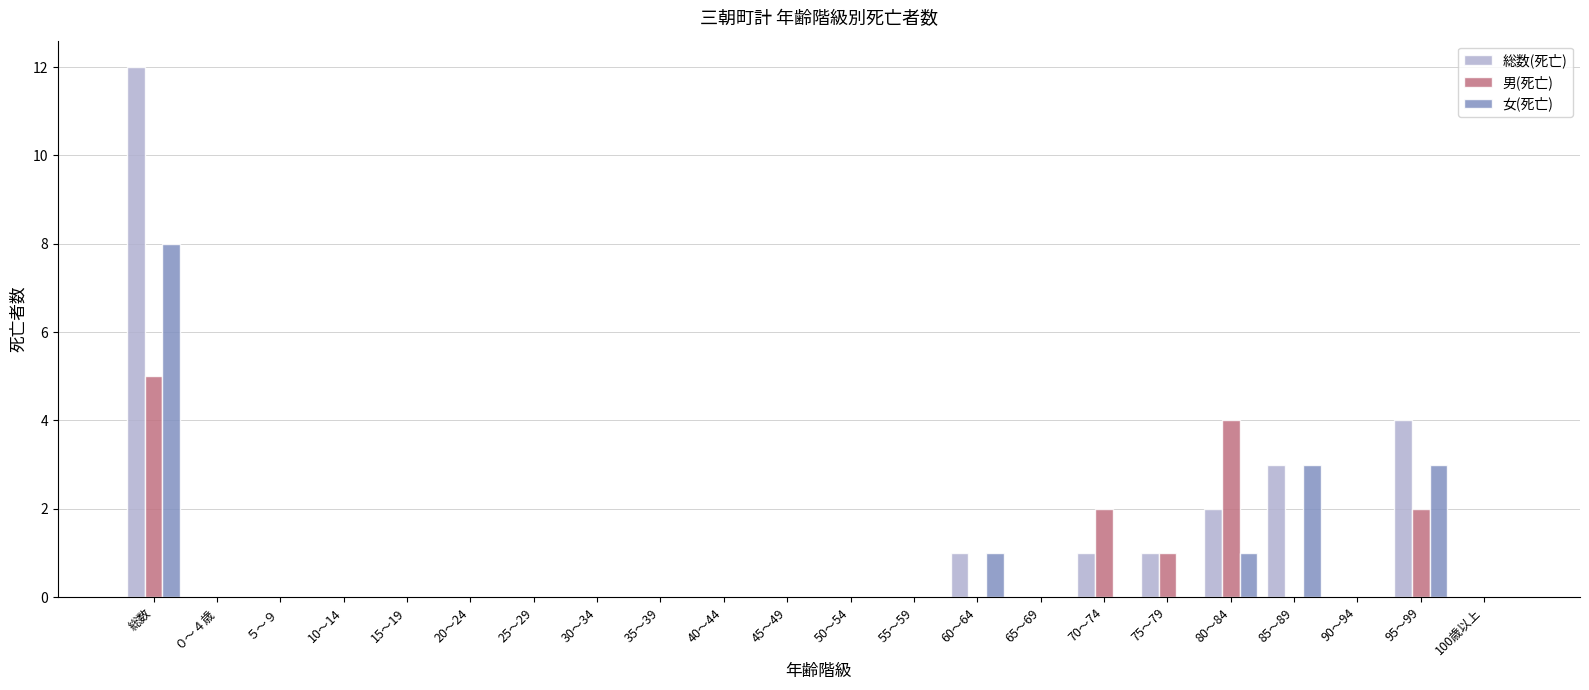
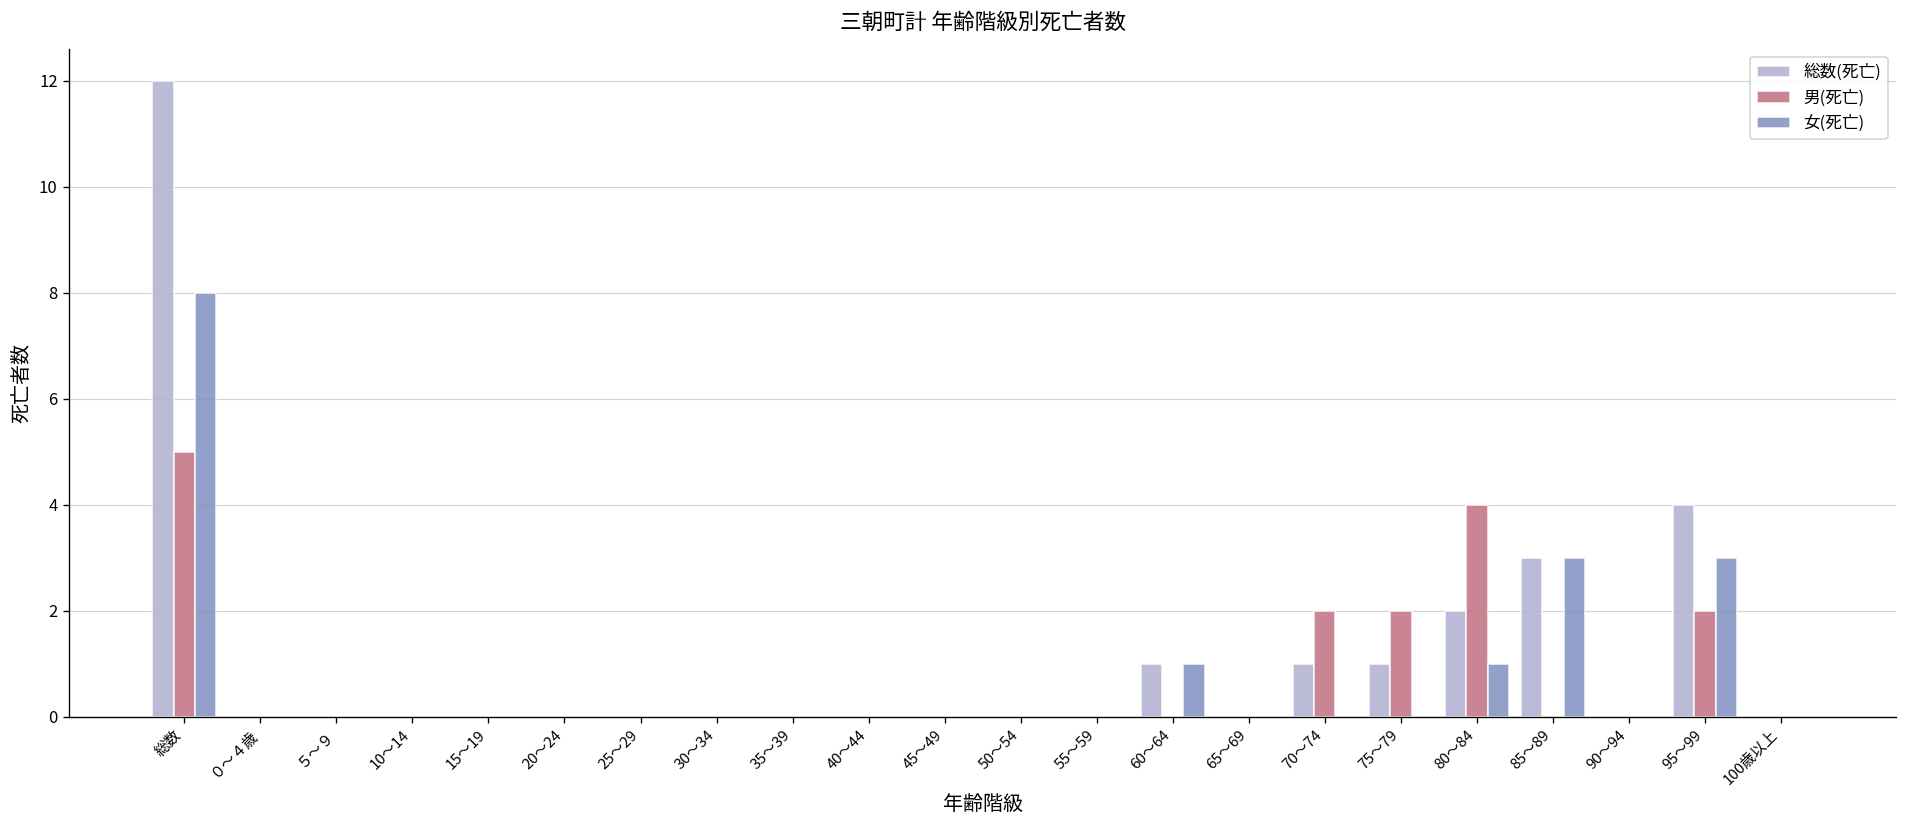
  {
    "男(死亡)": {
      "総数": 5,
      "０～４歳": 0,
      "５～９": 0,
      "10～14": 0,
      "15～19": 0,
      "20～24": 0,
      "25～29": 0,
      "30～34": 0,
      "35～39": 0,
      "40～44": 0,
      "45～49": 0,
      "50～54": 0,
      "55～59": 0,
      "60～64": 0,
      "65～69": 0,
      "70～74": 2,
-     "75～79": 1,
+     "75～79": 2,
      "80～84": 4,
      "85～89": 0,
      "90～94": 0,
      "95～99": 2,
      "100歳以上": 0
    }
  }
